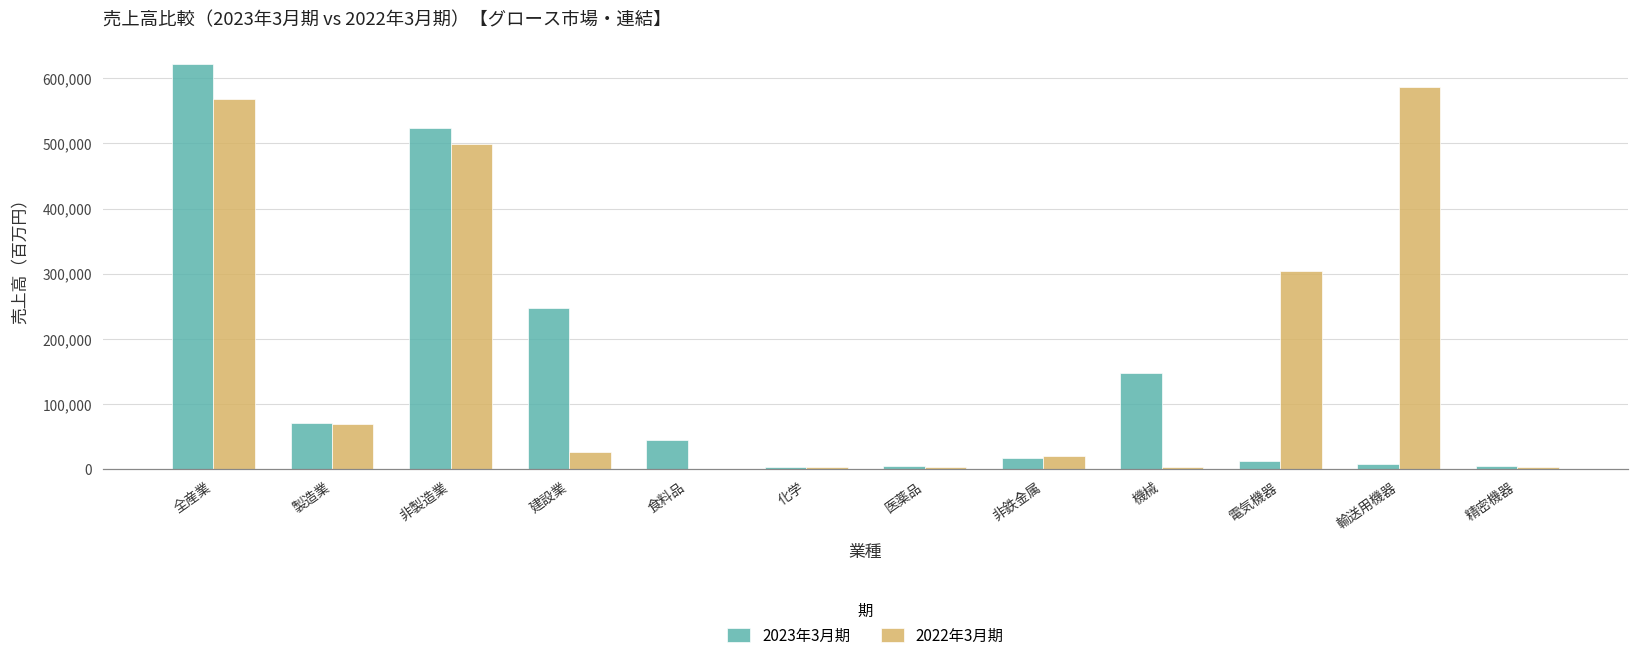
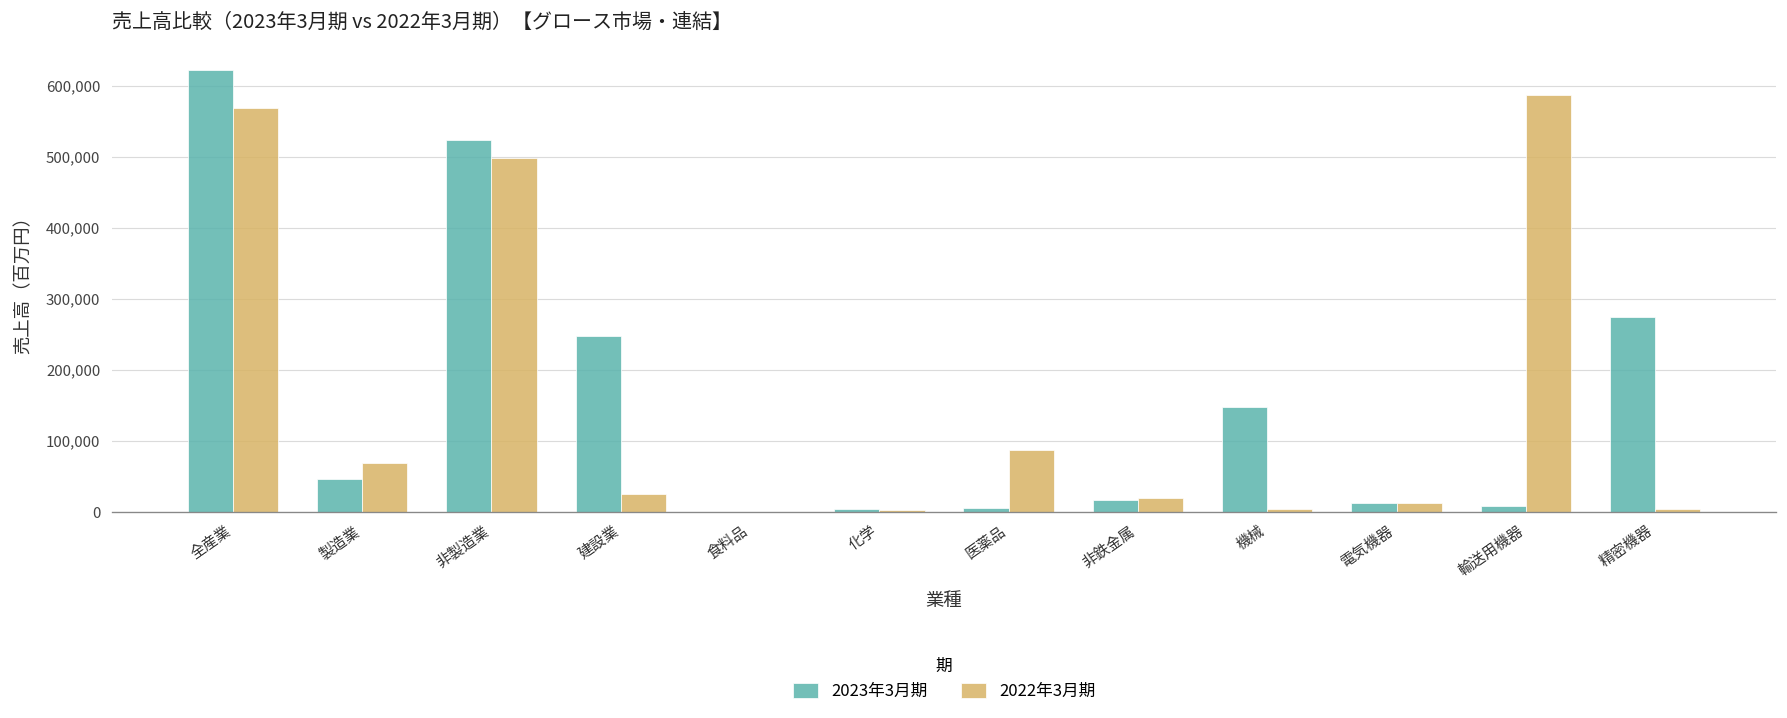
  {
    "2023年3月期": {
      "全産業": "620,000",
-     "製造業": "70,000",
+     "製造業": "50,000",
      "非製造業": "520,000",
      "建設業": "250,000",
-     "食料品": "40,000",
+     "食料品": "0",
      "医薬品": "10,000",
      "非鉄金属": "20,000",
      "機械": "150,000",
      "電気機器": "10,000",
      "輸送用機器": "10,000",
-     "精密機器": "10,000"
+     "精密機器": "270,000"
    },
    "2022年3月期": {
      "全産業": "570,000",
      "製造業": "70,000",
      "非製造業": "500,000",
      "建設業": "30,000",
-     "医薬品": "0",
+     "医薬品": "90,000",
      "非鉄金属": "20,000",
-     "電気機器": "300,000",
+     "電気機器": "10,000",
      "輸送用機器": "590,000",
      "精密機器": "0"
    }
  }
